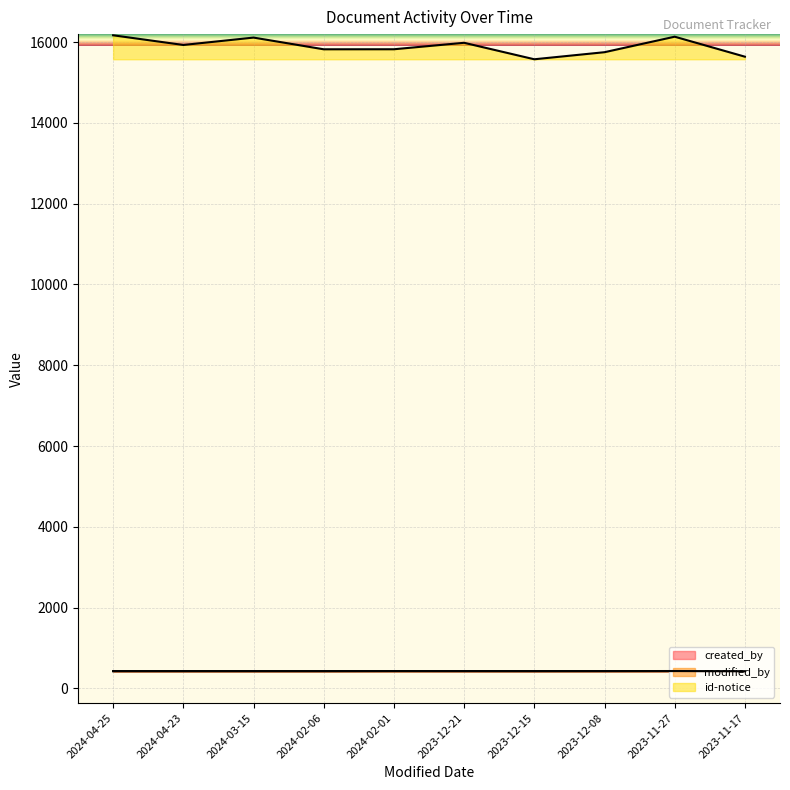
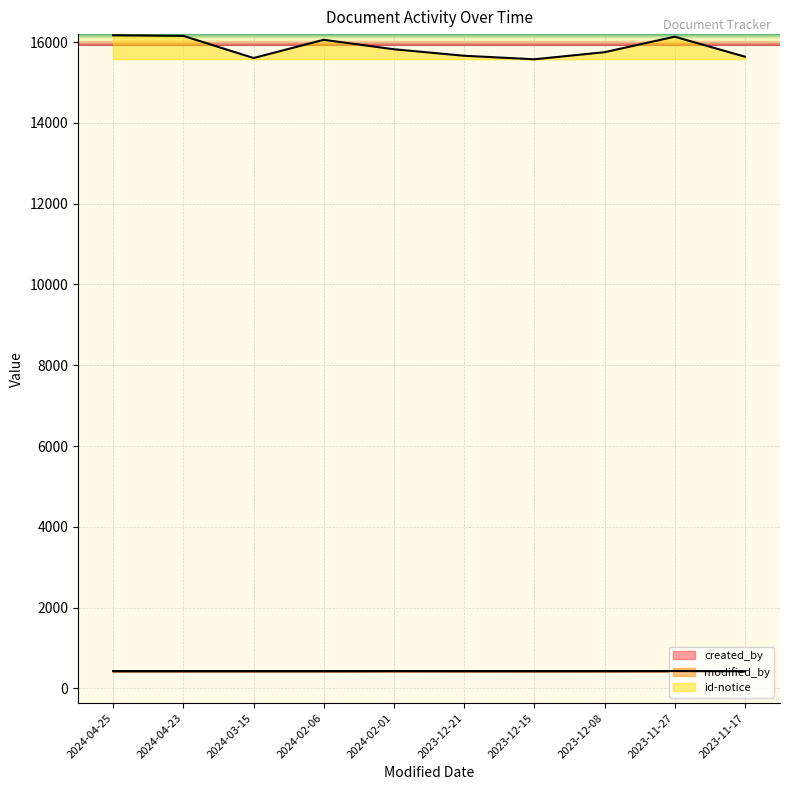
  {
    "modified_by": {
      "2024-04-25": 400,
      "2024-04-23": 400,
      "2024-03-15": 400,
      "2024-02-06": 400,
      "2024-02-01": 400,
      "2023-12-21": 400,
      "2023-12-15": 400,
      "2023-12-08": 400
    },
    "id-notice": {
      "2024-04-25": 16200,
-     "2024-04-23": 15900,
-     "2024-03-15": 16100,
-     "2024-02-06": 15800,
+     "2024-04-23": 16200,
+     "2024-03-15": 15600,
+     "2024-02-06": 16100,
      "2024-02-01": 15800,
-     "2023-12-21": 16000,
+     "2023-12-21": 15700,
      "2023-12-15": 15600,
      "2023-12-08": 15800,
      "2023-11-27": 16100,
      "2023-11-17": 15600
    }
  }
